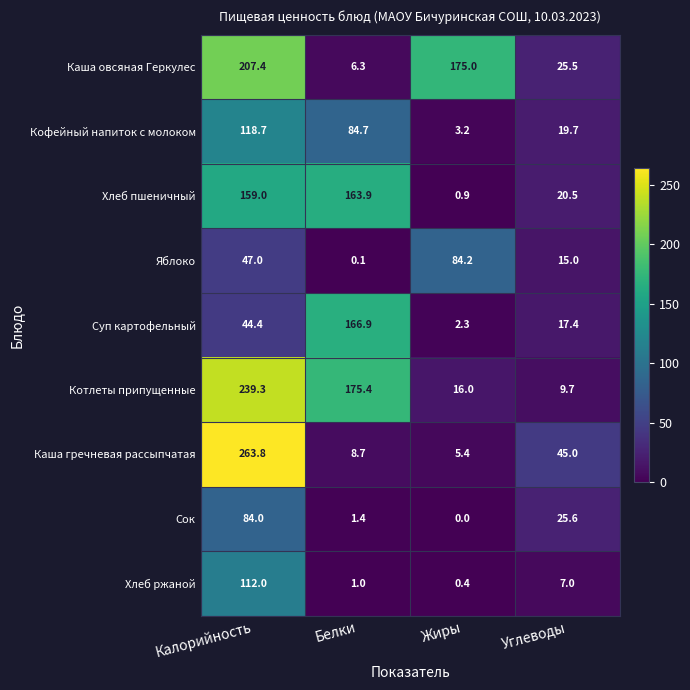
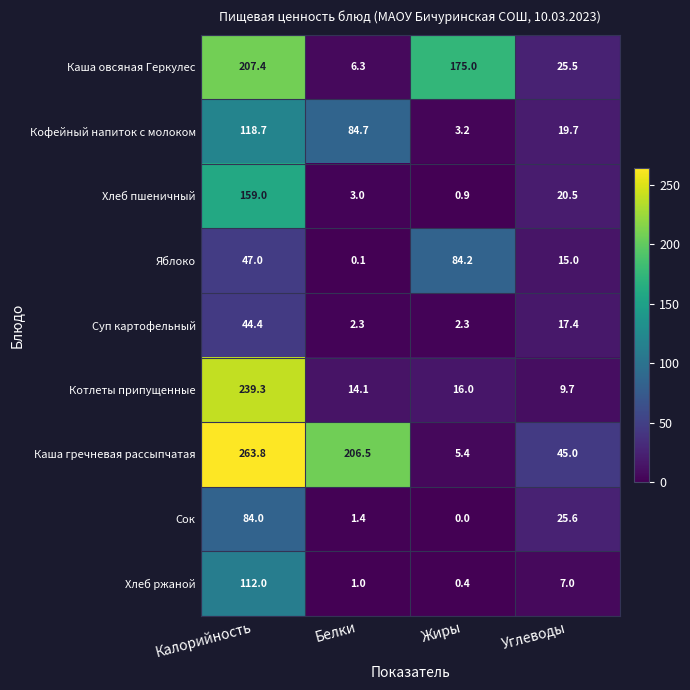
  {
    "Каша овсяная Геркулес": {
      "Калорийность": 207.4,
      "Белки": 6.3,
      "Жиры": 175.0,
      "Углеводы": 25.5
    },
    "Кофейный напиток с молоком": {
      "Калорийность": 118.7,
      "Белки": 84.7,
      "Жиры": 3.2,
      "Углеводы": 19.7
    },
    "Хлеб пшеничный": {
      "Калорийность": 159.0,
-     "Белки": 163.9,
+     "Белки": 3.0,
      "Жиры": 0.9,
      "Углеводы": 20.5
    },
    "Яблоко": {
      "Калорийность": 47.0,
      "Белки": 0.1,
      "Жиры": 84.2,
      "Углеводы": 15.0
    },
    "Суп картофельный": {
      "Калорийность": 44.4,
-     "Белки": 166.9,
+     "Белки": 2.3,
      "Жиры": 2.3,
      "Углеводы": 17.4
    },
    "Котлеты припущенные": {
      "Калорийность": 239.3,
-     "Белки": 175.4,
+     "Белки": 14.1,
      "Жиры": 16.0,
      "Углеводы": 9.7
    },
    "Каша гречневая рассыпчатая": {
      "Калорийность": 263.8,
-     "Белки": 8.7,
+     "Белки": 206.5,
      "Жиры": 5.4,
      "Углеводы": 45.0
    },
    "Сок": {
      "Калорийность": 84.0,
      "Белки": 1.4,
      "Жиры": 0.0,
      "Углеводы": 25.6
    },
    "Хлеб ржаной": {
      "Калорийность": 112.0,
      "Белки": 1.0,
      "Жиры": 0.4,
      "Углеводы": 7.0
    }
  }
